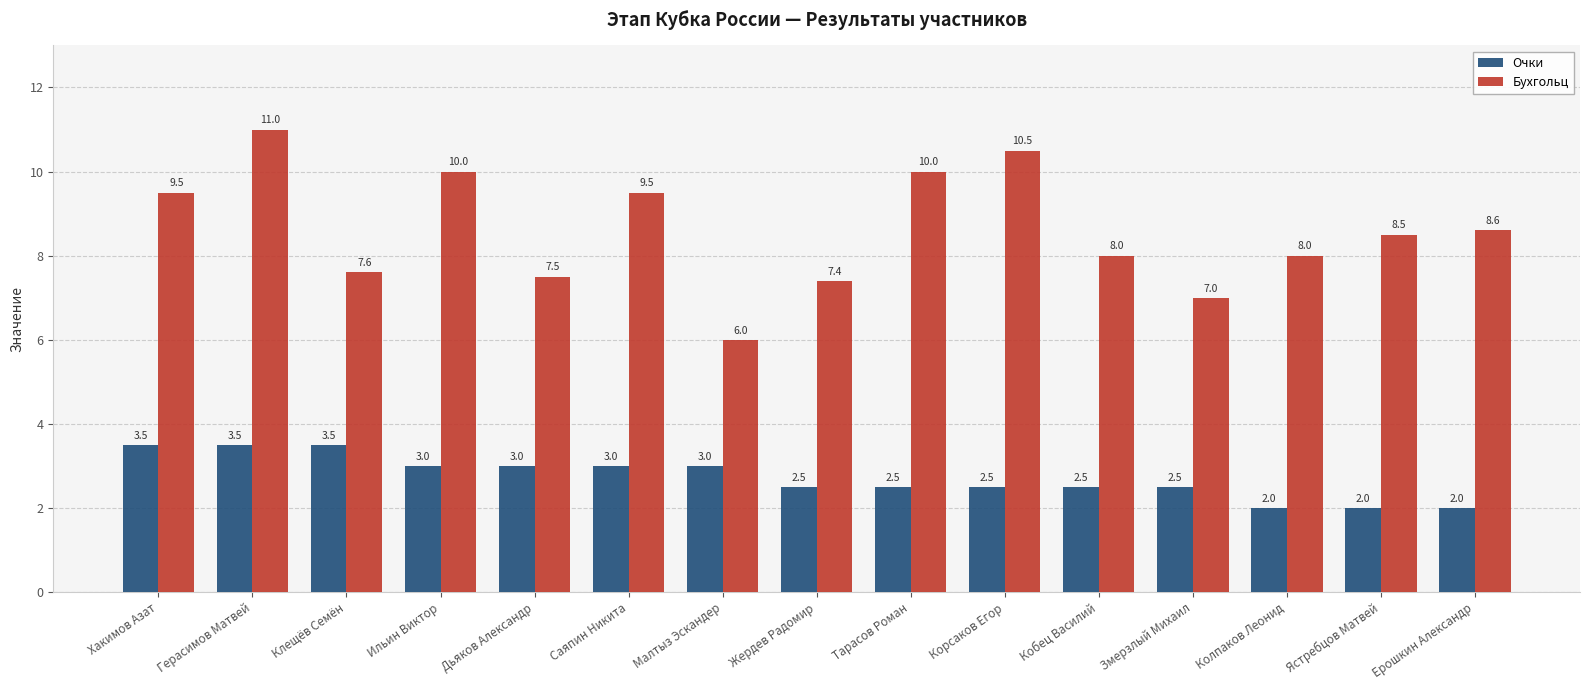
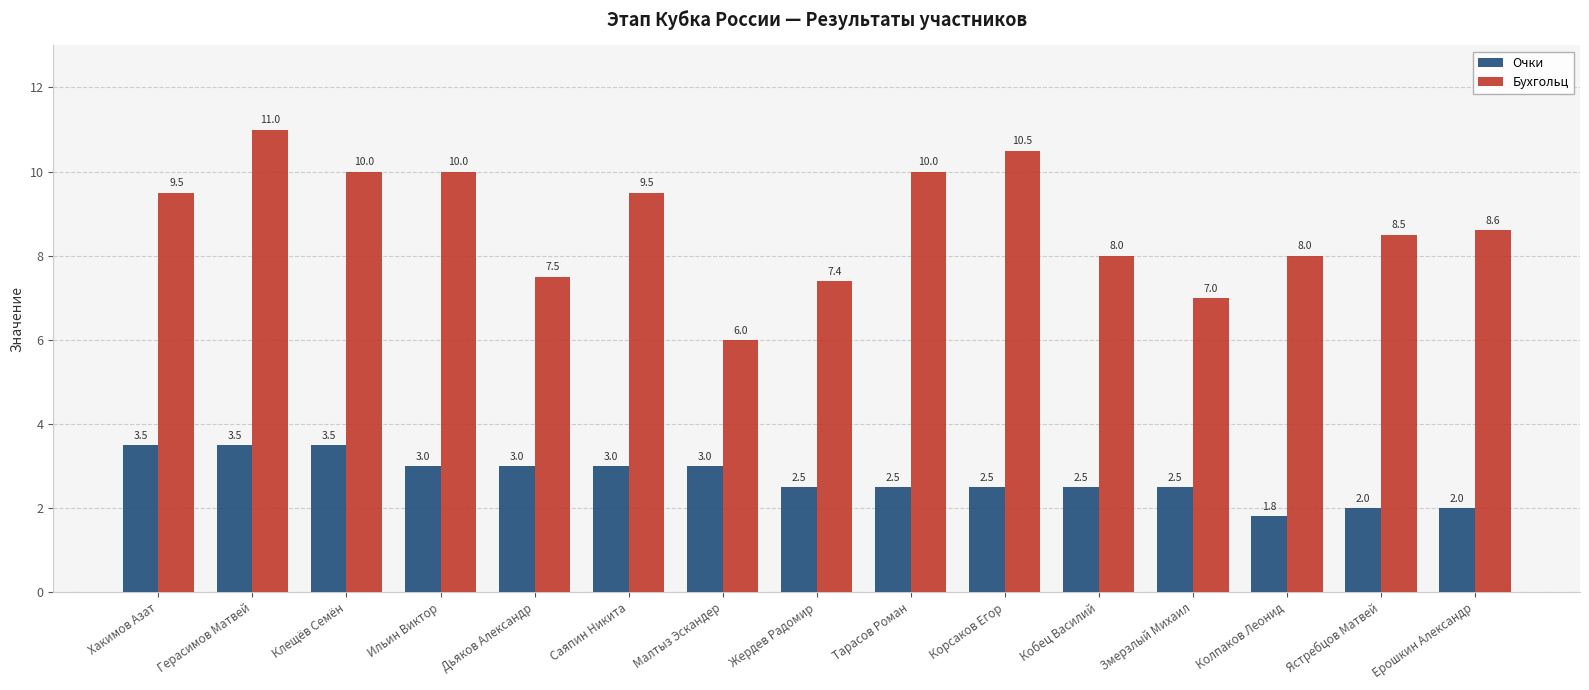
  {
    "Очки": {
      "Хакимов Азат": 3.5,
      "Герасимов Матвей": 3.5,
      "Клещёв Семён": 3.5,
      "Ильин Виктор": 3.0,
      "Дьяков Александр": 3.0,
      "Саяпин Никита": 3.0,
      "Малтыз Эскандер": 3.0,
      "Жердев Радомир": 2.5,
      "Тарасов Роман": 2.5,
      "Корсаков Егор": 2.5,
      "Кобец Василий": 2.5,
      "Змерзлый Михаил": 2.5,
-     "Колпаков Леонид": 2.0,
+     "Колпаков Леонид": 1.8,
      "Ястребцов Матвей": 2.0,
      "Ерошкин Александр": 2.0
    },
    "Бухгольц": {
      "Хакимов Азат": 9.5,
      "Герасимов Матвей": 11.0,
-     "Клещёв Семён": 7.6,
+     "Клещёв Семён": 10.0,
      "Ильин Виктор": 10.0,
      "Дьяков Александр": 7.5,
      "Саяпин Никита": 9.5,
      "Малтыз Эскандер": 6.0,
      "Жердев Радомир": 7.4,
      "Тарасов Роман": 10.0,
      "Корсаков Егор": 10.5,
      "Кобец Василий": 8.0,
      "Змерзлый Михаил": 7.0,
      "Колпаков Леонид": 8.0,
      "Ястребцов Матвей": 8.5,
      "Ерошкин Александр": 8.6
    }
  }
